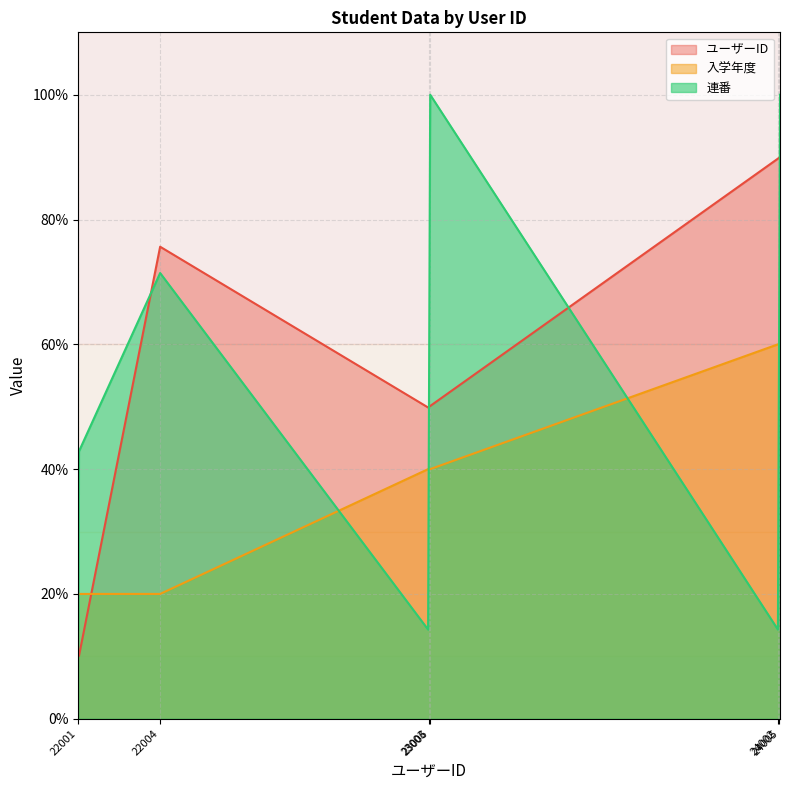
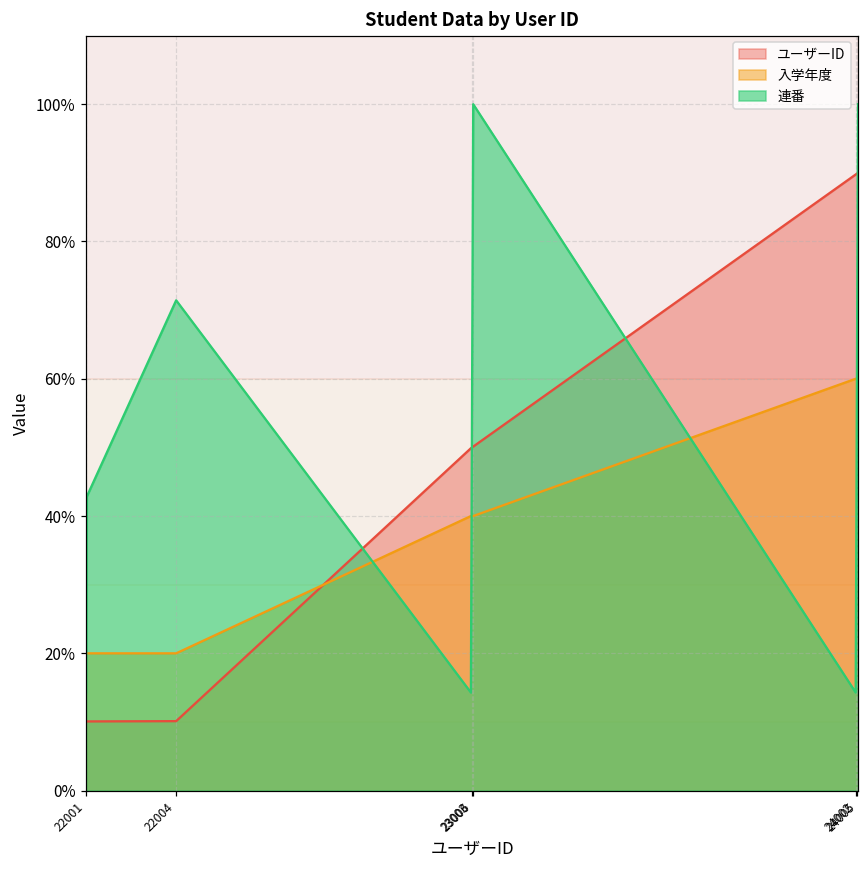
  {
    "ユーザーID": {
      "22001": "10%",
-     "22004": "76%",
+     "22004": "10%",
      "23003": "50%",
      "23006": "50%",
      "24002": "90%",
      "24005": "90%"
    },
    "入学年度": {
      "22001": "20%",
      "22004": "20%",
      "23003": "40%",
      "23006": "40%",
      "24002": "60%",
      "24005": "60%"
    },
    "連番": {
      "22001": "14%",
      "22004": "71%",
      "23003": "43%",
      "23006": "86%",
      "24002": "29%",
      "24005": "71%"
    }
  }
